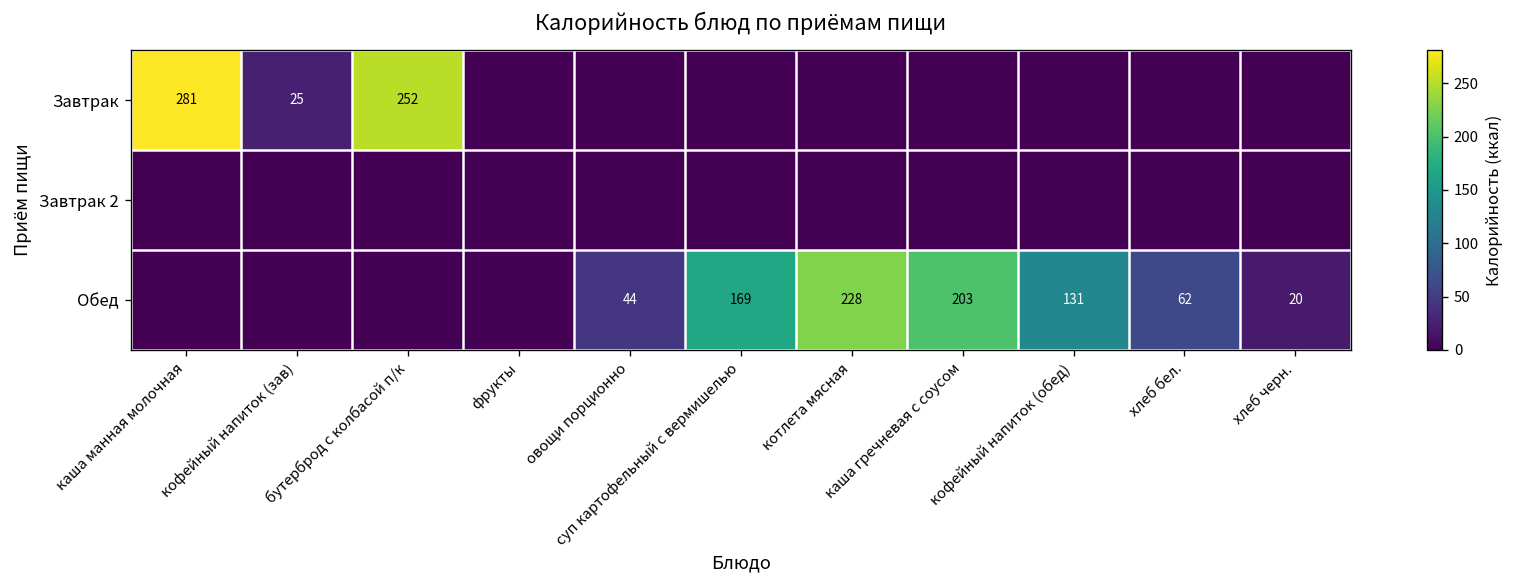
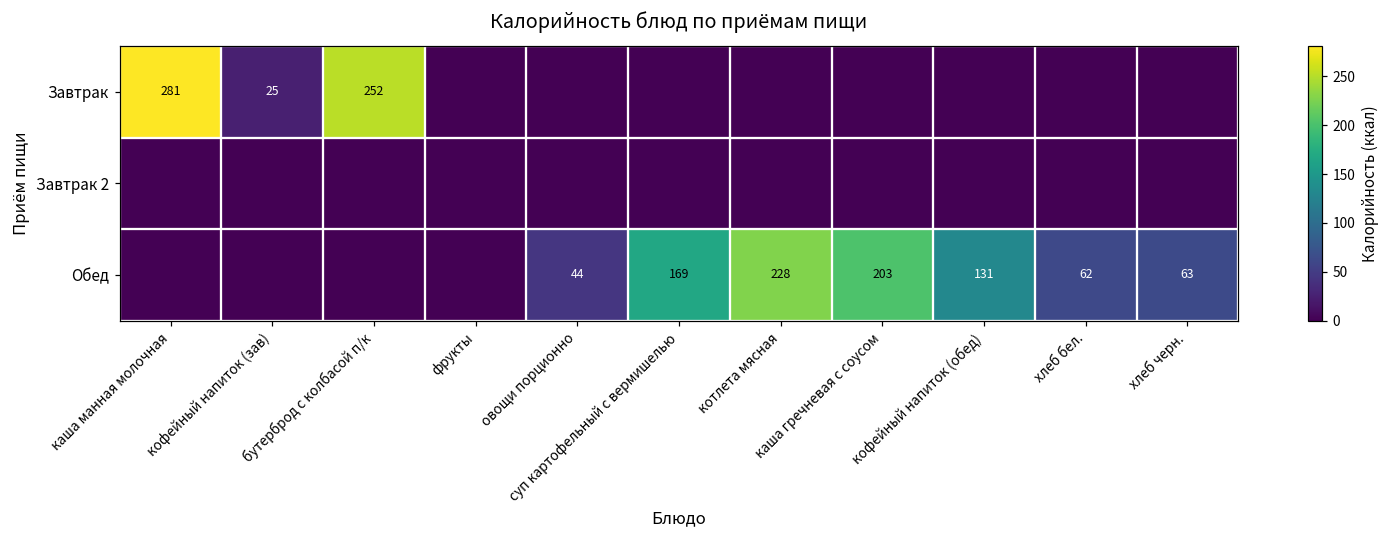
  {
    "Завтрак": {
      "каша манная молочная": 281,
      "кофейный напиток (зав)": 25,
      "бутерброд с колбасой п/к": 252
    },
    "Обед": {
      "овощи порционно": 44,
      "суп картофельный с вермишелью": 169,
      "котлета мясная": 228,
      "каша гречневая с соусом": 203,
      "кофейный напиток (обед)": 131,
      "хлеб бел.": 62,
-     "хлеб черн.": 20
+     "хлеб черн.": 63
    }
  }
